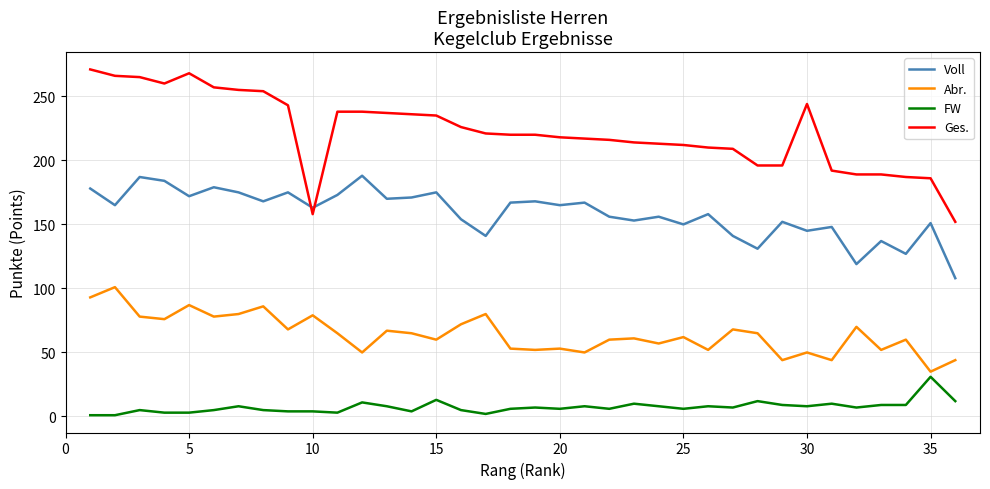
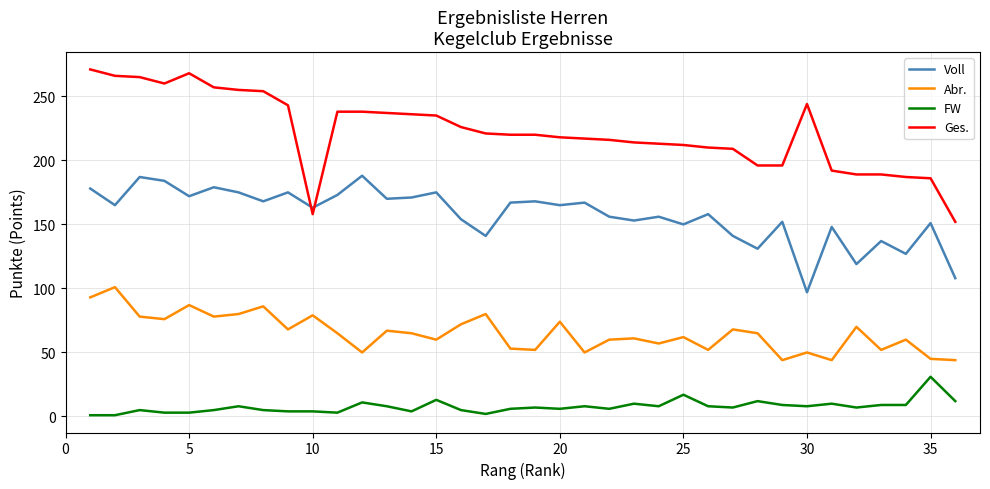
  {
    "Voll": {
      "5": 172,
      "10": 163,
      "15": 175,
      "20": 165,
      "25": 150,
-     "30": 145,
+     "30": 97,
      "35": 151
    },
    "Abr.": {
      "5": 87,
      "10": 79,
      "15": 60,
-     "20": 53,
+     "20": 74,
      "25": 62,
      "30": 50,
-     "35": 35
+     "35": 45
    },
    "FW": {
      "5": 3,
      "10": 4,
      "15": 13,
      "20": 6,
-     "25": 6,
+     "25": 17,
      "30": 8,
      "35": 31
    },
    "Ges.": {
      "5": 268,
      "10": 158,
      "15": 235,
      "20": 218,
      "25": 212,
      "30": 244,
      "35": 186
    }
  }
